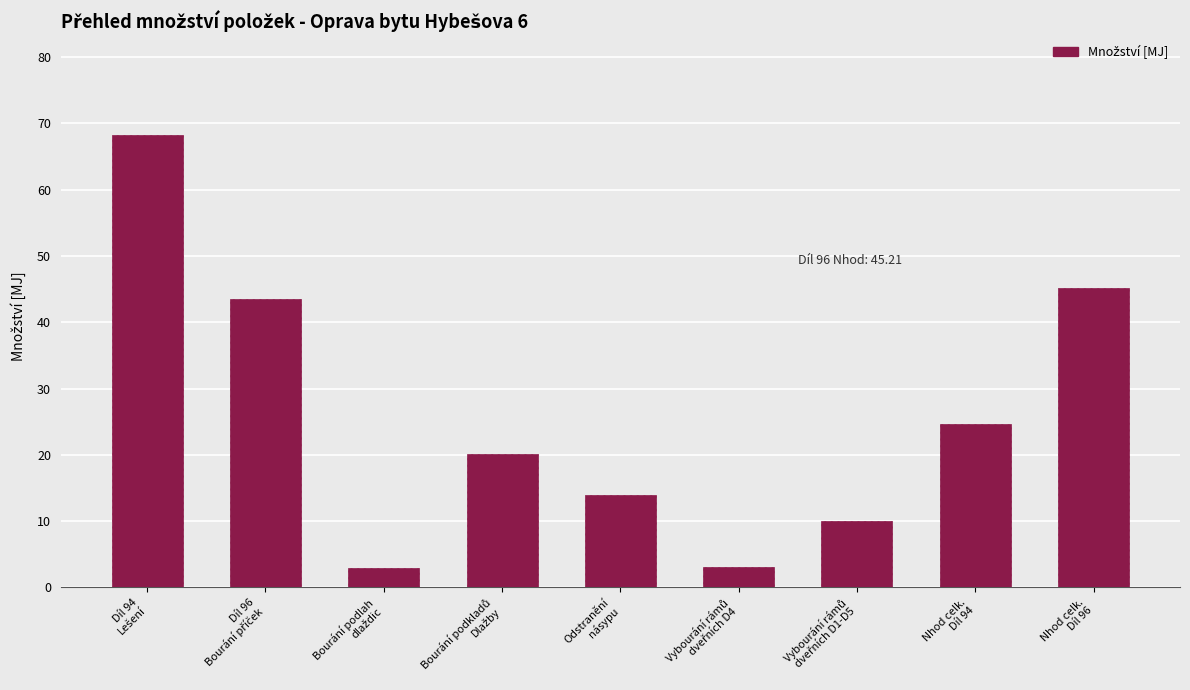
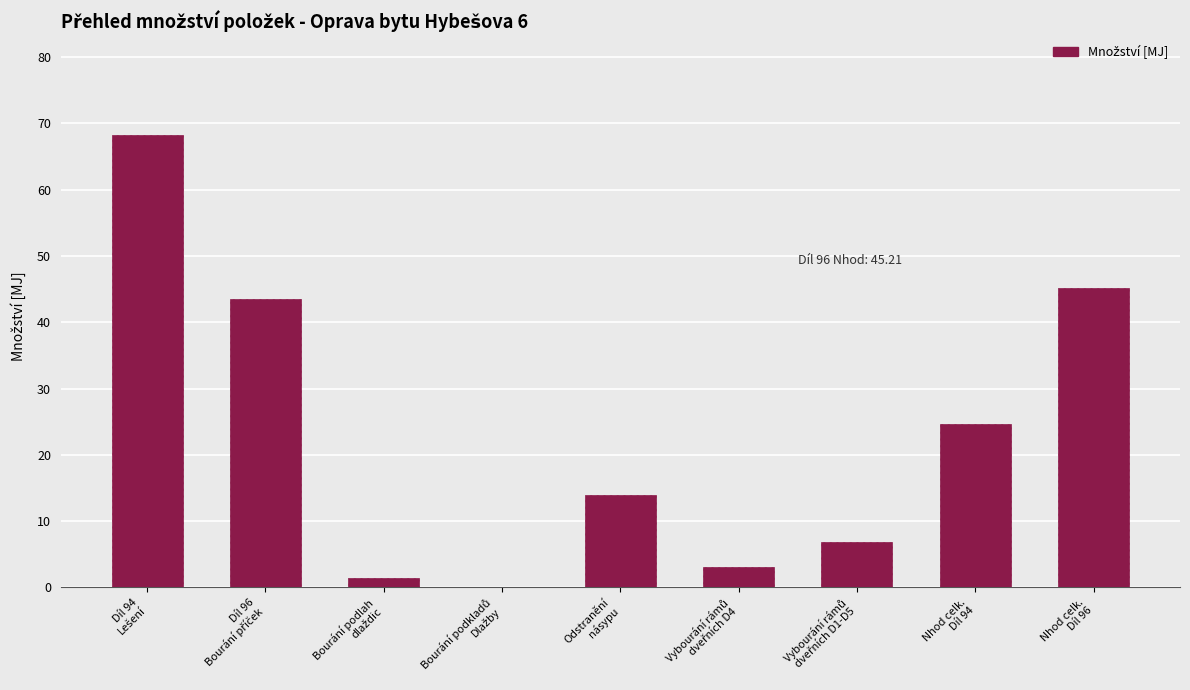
  {
    "Díl 94 Lešení": 68,
    "Díl 96 Bourání příček": 43,
-   "Bourání podlah dlaždic": 3,
-   "Bourání podkladů Dlažby": 20,
+   "Bourání podlah dlaždic": 1,
+   "Bourání podkladů Dlažby": 0,
    "Odstranění násypu": 14,
    "Vybourání rámů dveřních D4": 3,
-   "Vybourání rámů dveřních D1-D5": 10,
+   "Vybourání rámů dveřních D1-D5": 7,
    "Nhod celk. Díl 94": 25,
    "Nhod celk. Díl 96": 45
  }
